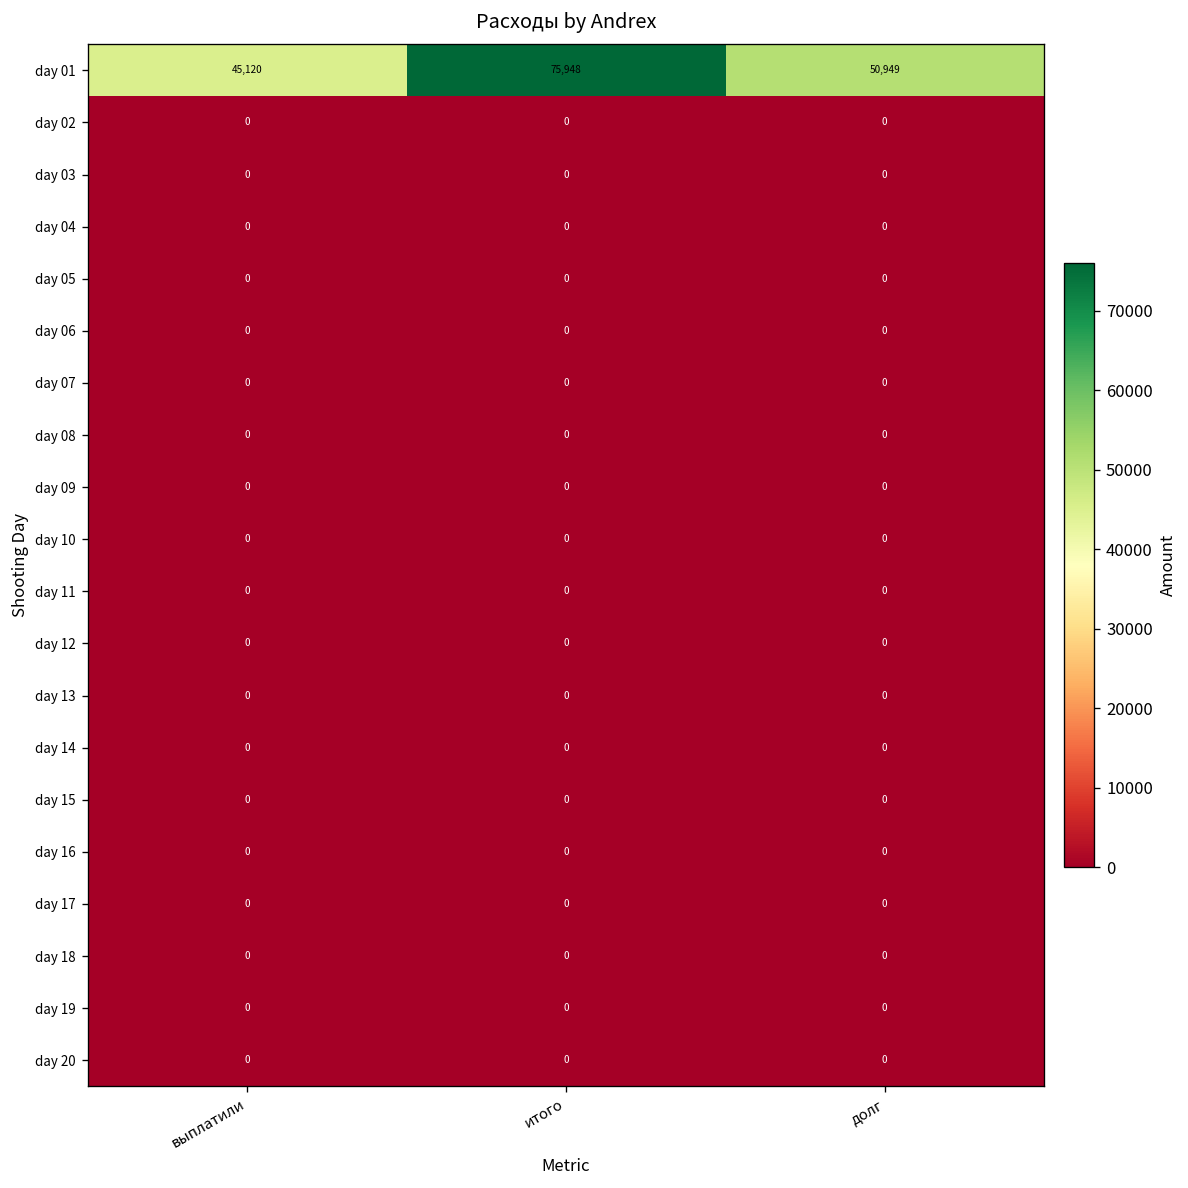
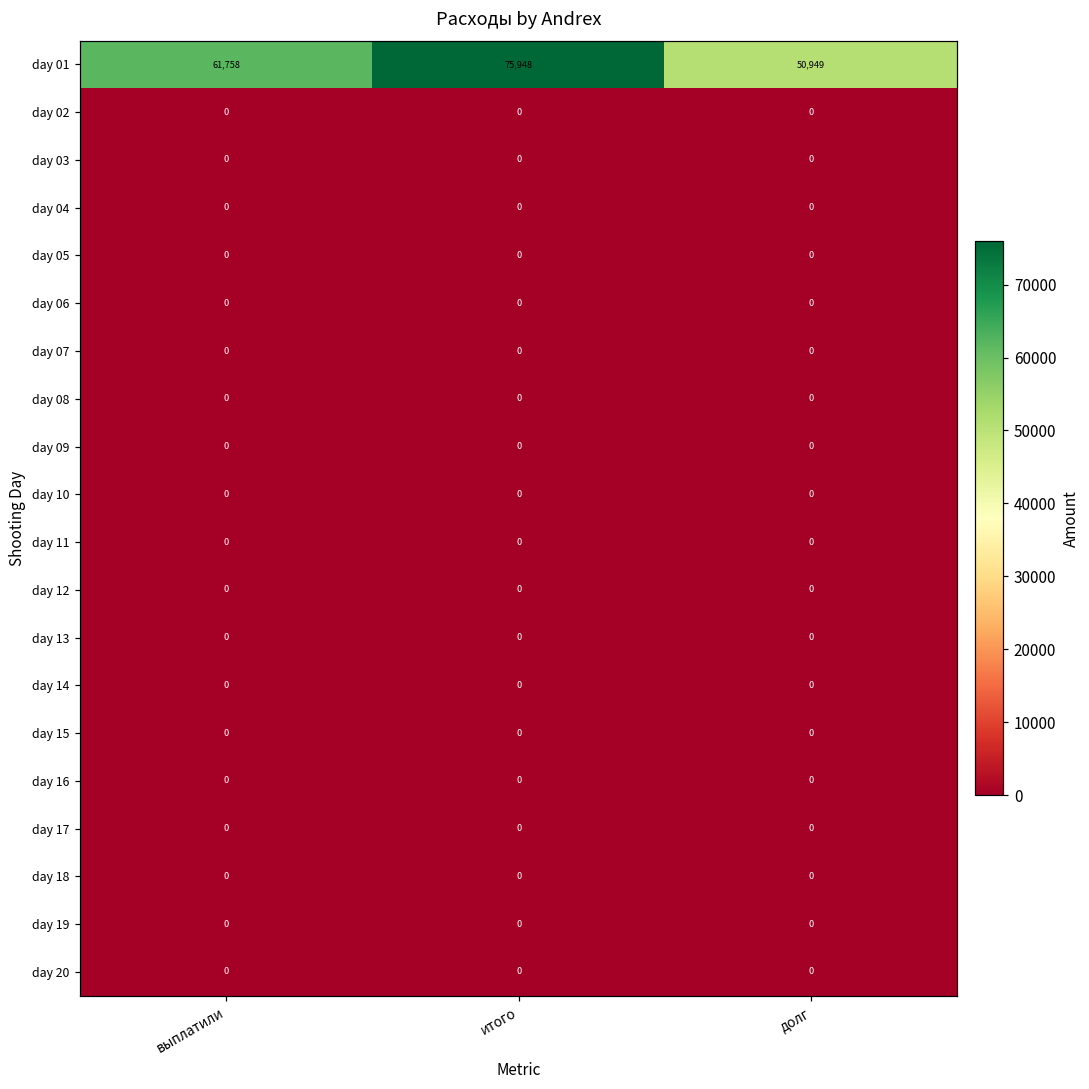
  {
    "day 01": {
-     "выплатили": "45,120",
+     "выплатили": "61,758",
      "итого": "75,948",
      "долг": "50,949"
    },
    "day 02": {
      "выплатили": "0",
      "итого": "0",
      "долг": "0"
    },
    "day 03": {
      "выплатили": "0",
      "итого": "0",
      "долг": "0"
    },
    "day 04": {
      "выплатили": "0",
      "итого": "0",
      "долг": "0"
    },
    "day 05": {
      "выплатили": "0",
      "итого": "0",
      "долг": "0"
    },
    "day 06": {
      "выплатили": "0",
      "итого": "0",
      "долг": "0"
    },
    "day 07": {
      "выплатили": "0",
      "итого": "0",
      "долг": "0"
    },
    "day 08": {
      "выплатили": "0",
      "итого": "0",
      "долг": "0"
    },
    "day 09": {
      "выплатили": "0",
      "итого": "0",
      "долг": "0"
    },
    "day 10": {
      "выплатили": "0",
      "итого": "0",
      "долг": "0"
    },
    "day 11": {
      "выплатили": "0",
      "итого": "0",
      "долг": "0"
    },
    "day 12": {
      "выплатили": "0",
      "итого": "0",
      "долг": "0"
    },
    "day 13": {
      "выплатили": "0",
      "итого": "0",
      "долг": "0"
    },
    "day 14": {
      "выплатили": "0",
      "итого": "0",
      "долг": "0"
    },
    "day 15": {
      "выплатили": "0",
      "итого": "0",
      "долг": "0"
    },
    "day 16": {
      "выплатили": "0",
      "итого": "0",
      "долг": "0"
    },
    "day 17": {
      "выплатили": "0",
      "итого": "0",
      "долг": "0"
    },
    "day 18": {
      "выплатили": "0",
      "итого": "0",
      "долг": "0"
    },
    "day 19": {
      "выплатили": "0",
      "итого": "0",
      "долг": "0"
    },
    "day 20": {
      "выплатили": "0",
      "итого": "0",
      "долг": "0"
    }
  }
